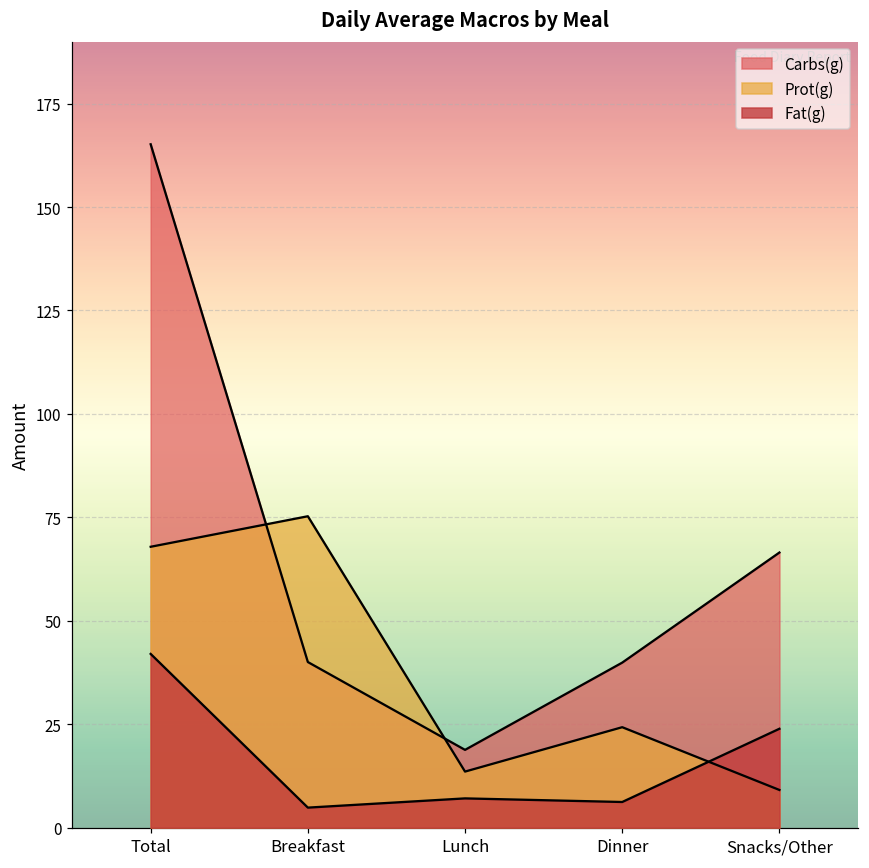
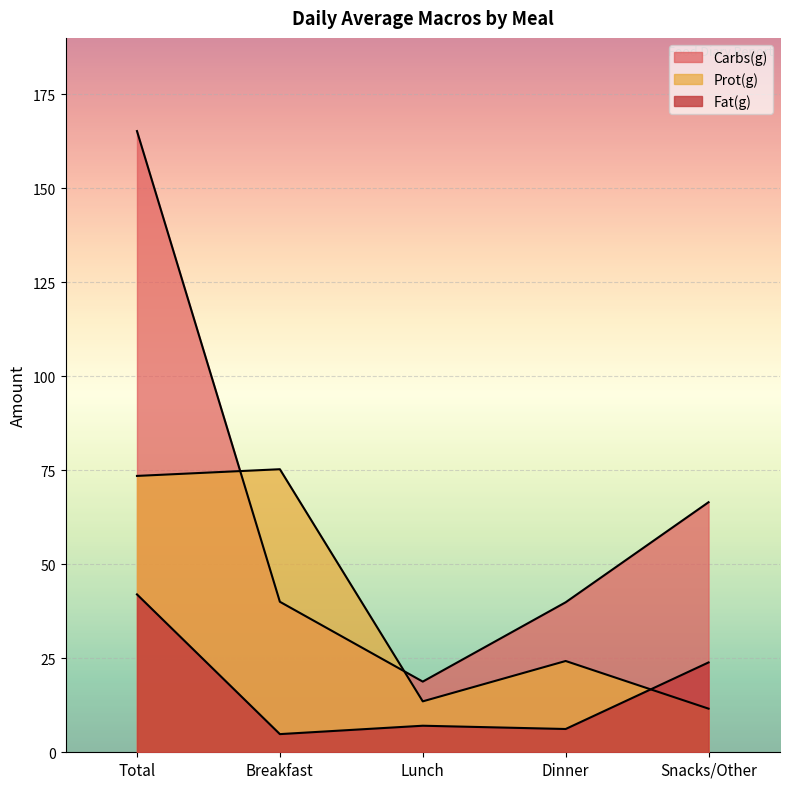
  {
    "Prot(g)": {
-     "Total": 68,
+     "Total": 73,
      "Breakfast": 75,
      "Lunch": 14,
      "Dinner": 24,
-     "Snacks/Other": 9
+     "Snacks/Other": 12
    }
  }
